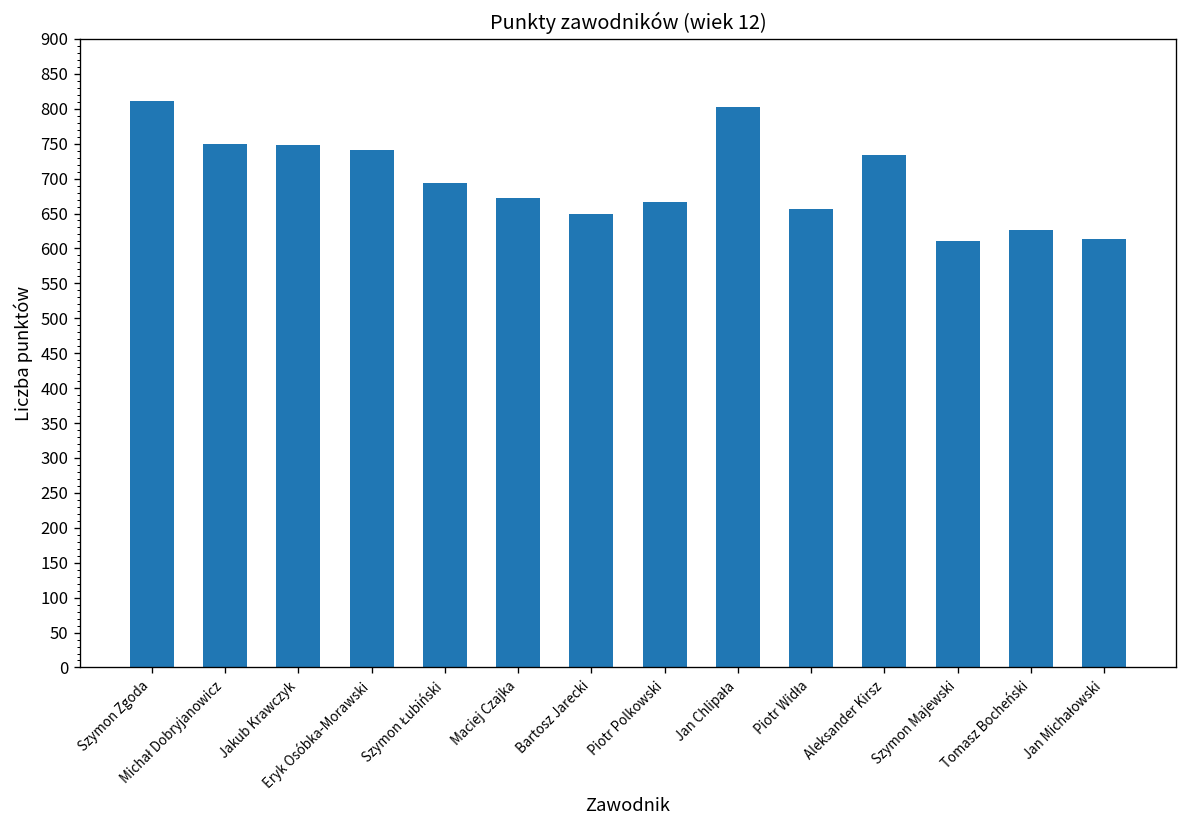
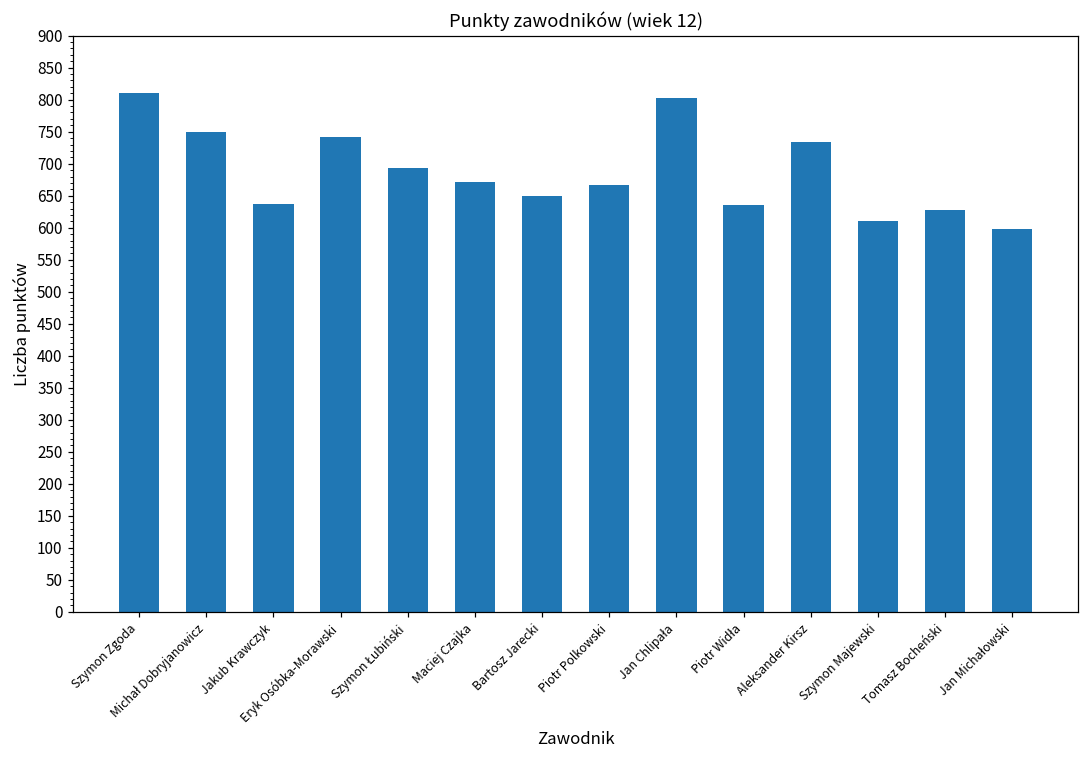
  {
    "Szymon Zgoda": 810,
    "Michał Dobryjanowicz": 750,
-   "Jakub Krawczyk": 750,
+   "Jakub Krawczyk": 640,
    "Eryk Osóbka-Morawski": 740,
    "Szymon Łubiński": 690,
    "Maciej Czajka": 670,
    "Bartosz Jarecki": 650,
    "Piotr Polkowski": 670,
    "Jan Chlipała": 800,
-   "Piotr Widła": 660,
+   "Piotr Widła": 640,
    "Aleksander Kirsz": 730,
    "Szymon Majewski": 610,
    "Tomasz Bocheński": 630,
-   "Jan Michałowski": 610
+   "Jan Michałowski": 600
  }
